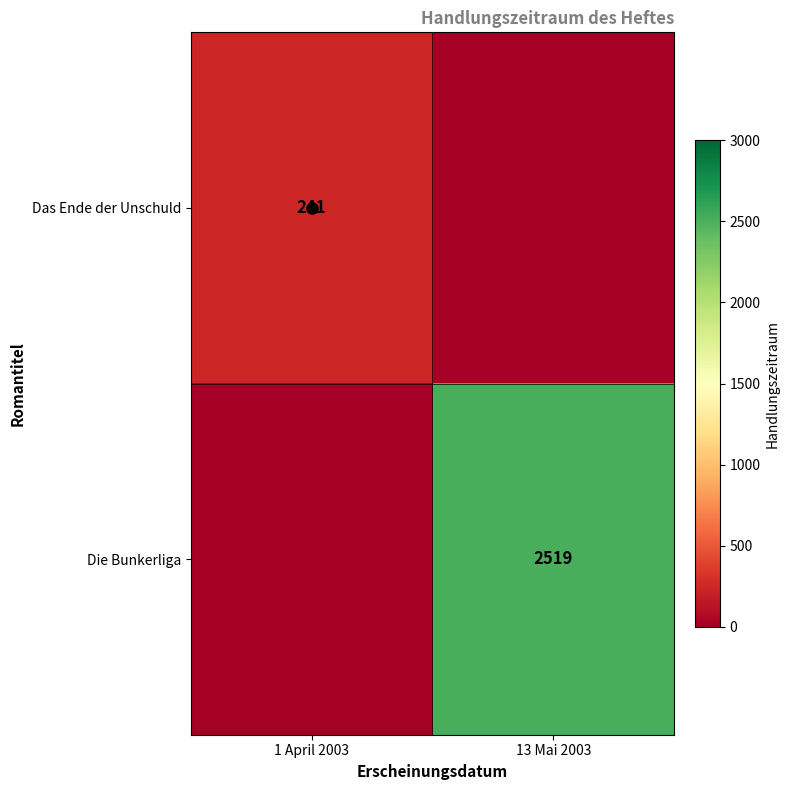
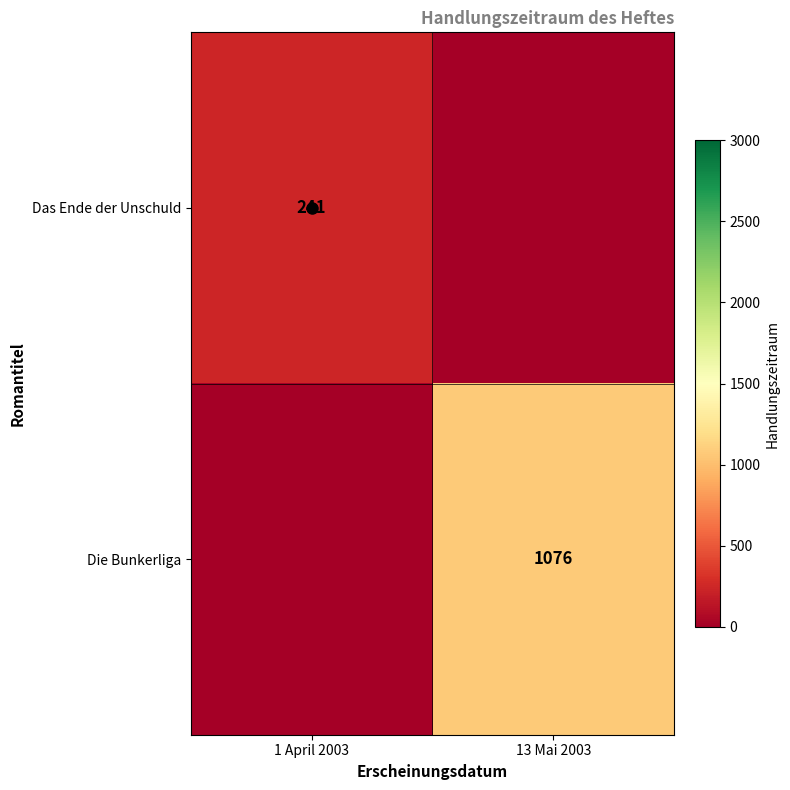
  {
    "Die Bunkerliga": {
-     "13 Mai 2003": 2519
+     "13 Mai 2003": 1076
    }
  }
